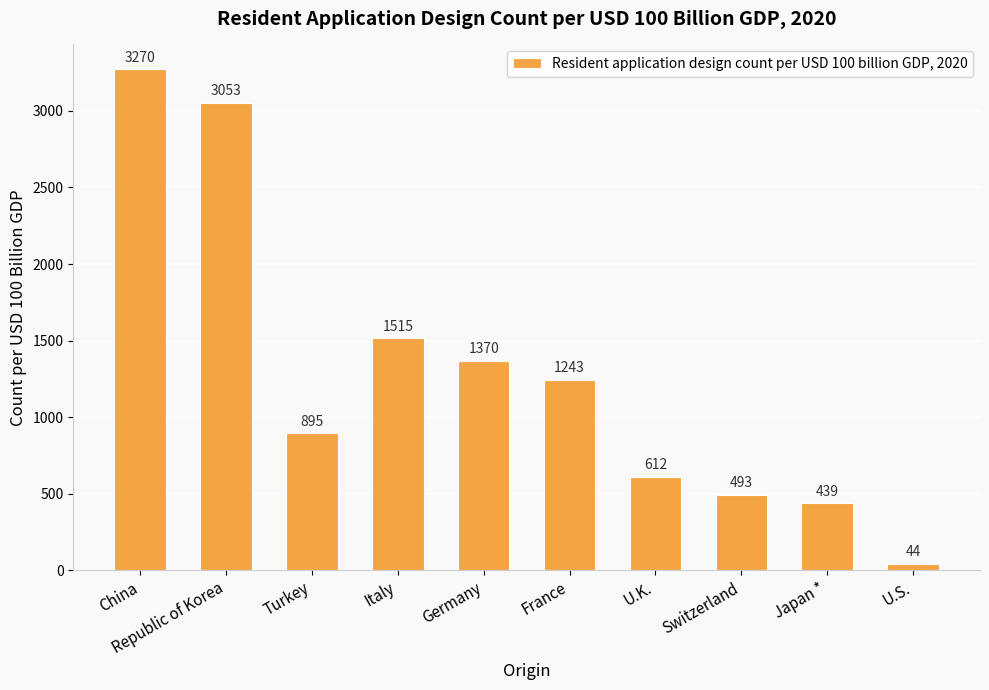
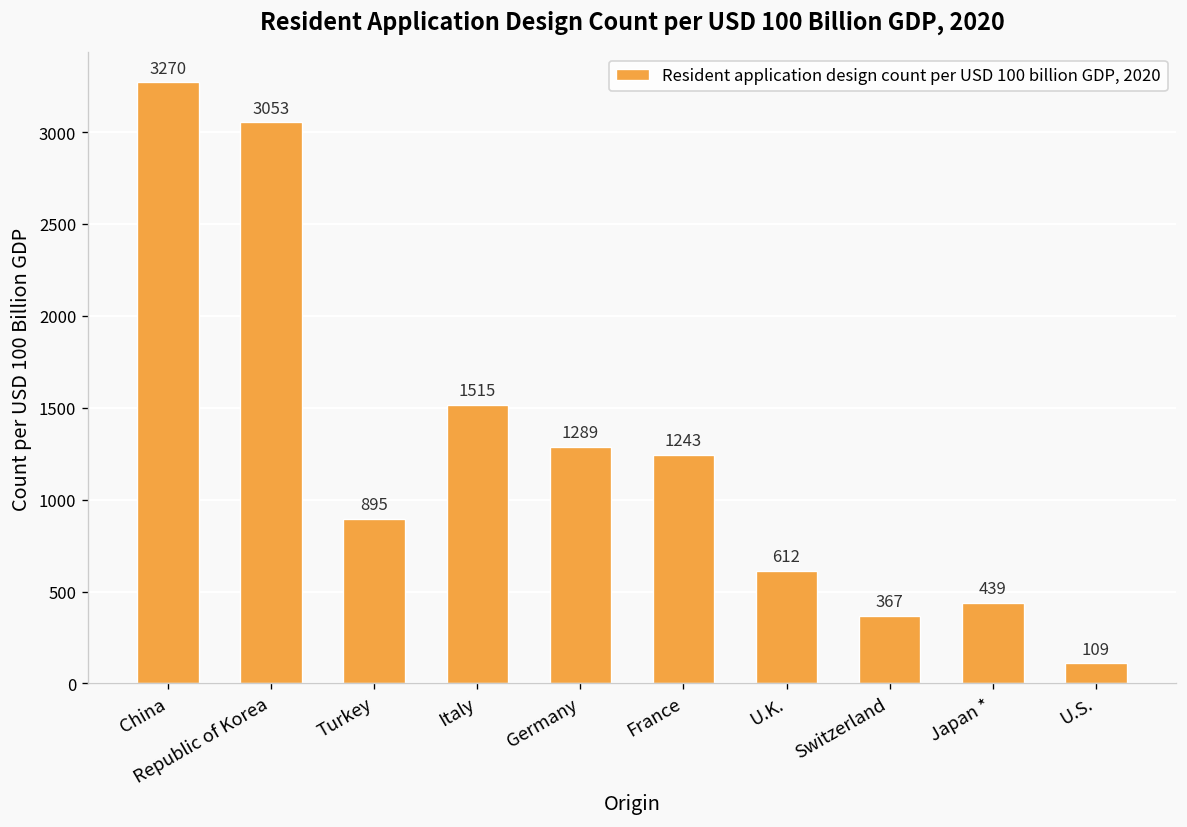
  {
    "China": 3270,
    "Republic of Korea": 3053,
    "Turkey": 895,
    "Italy": 1515,
-   "Germany": 1370,
+   "Germany": 1289,
    "France": 1243,
    "U.K.": 612,
-   "Switzerland": 493,
+   "Switzerland": 367,
    "Japan *": 439,
-   "U.S.": 44
+   "U.S.": 109
  }
